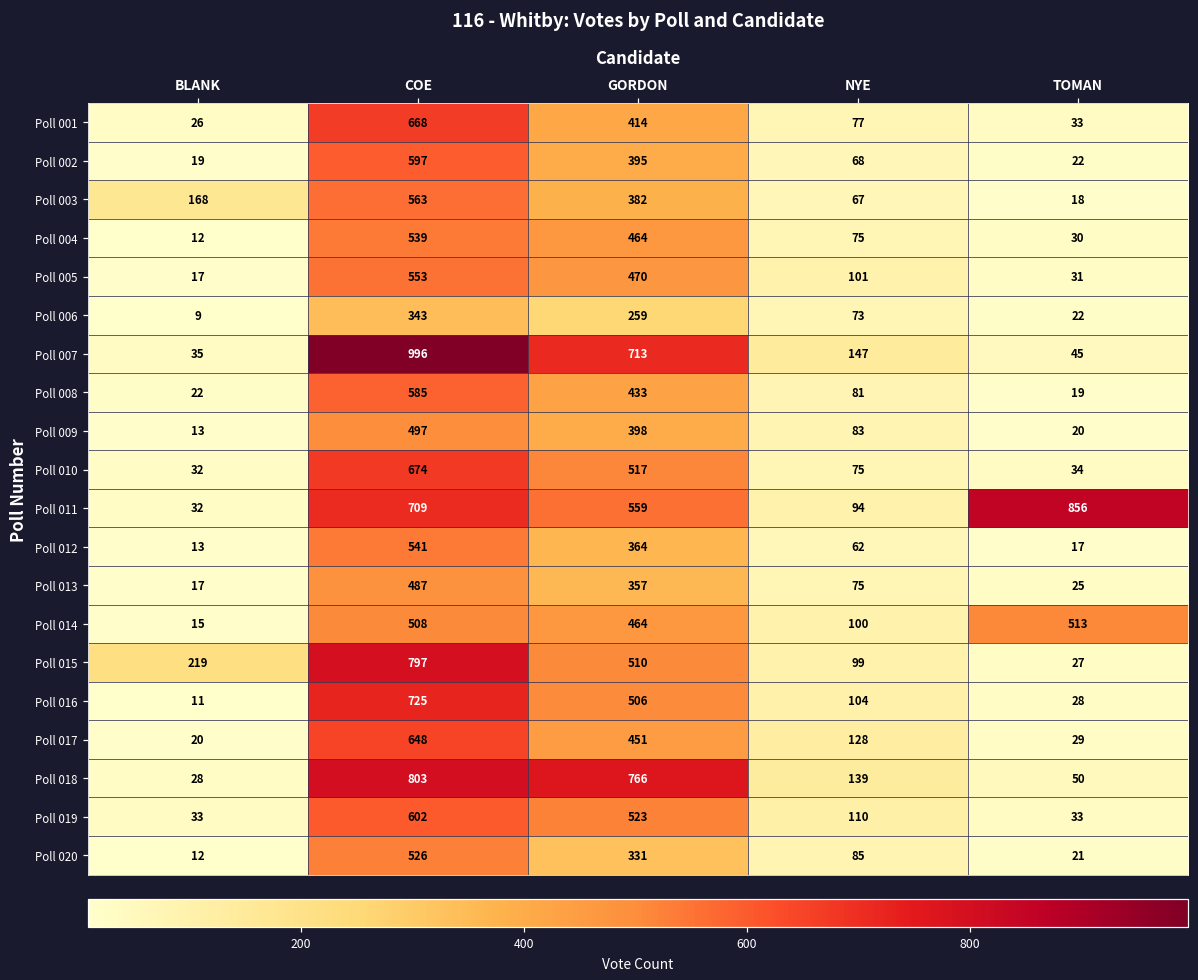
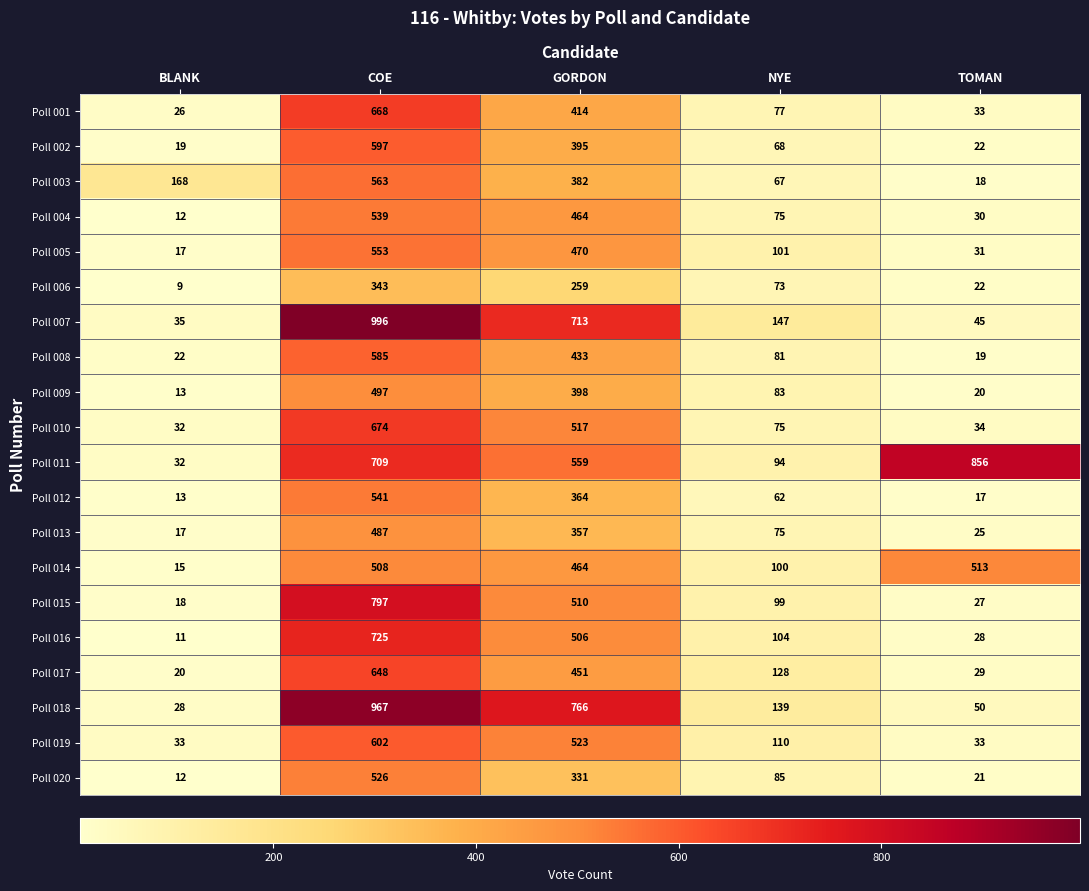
  {
    "Poll 001": {
      "BLANK": 26,
      "COE": 668,
      "GORDON": 414,
      "NYE": 77,
      "TOMAN": 33
    },
    "Poll 002": {
      "BLANK": 19,
      "COE": 597,
      "GORDON": 395,
      "NYE": 68,
      "TOMAN": 22
    },
    "Poll 003": {
      "BLANK": 168,
      "COE": 563,
      "GORDON": 382,
      "NYE": 67,
      "TOMAN": 18
    },
    "Poll 004": {
      "BLANK": 12,
      "COE": 539,
      "GORDON": 464,
      "NYE": 75,
      "TOMAN": 30
    },
    "Poll 005": {
      "BLANK": 17,
      "COE": 553,
      "GORDON": 470,
      "NYE": 101,
      "TOMAN": 31
    },
    "Poll 006": {
      "BLANK": 9,
      "COE": 343,
      "GORDON": 259,
      "NYE": 73,
      "TOMAN": 22
    },
    "Poll 007": {
      "BLANK": 35,
      "COE": 996,
      "GORDON": 713,
      "NYE": 147,
      "TOMAN": 45
    },
    "Poll 008": {
      "BLANK": 22,
      "COE": 585,
      "GORDON": 433,
      "NYE": 81,
      "TOMAN": 19
    },
    "Poll 009": {
      "BLANK": 13,
      "COE": 497,
      "GORDON": 398,
      "NYE": 83,
      "TOMAN": 20
    },
    "Poll 010": {
      "BLANK": 32,
      "COE": 674,
      "GORDON": 517,
      "NYE": 75,
      "TOMAN": 34
    },
    "Poll 011": {
      "BLANK": 32,
      "COE": 709,
      "GORDON": 559,
      "NYE": 94,
      "TOMAN": 856
    },
    "Poll 012": {
      "BLANK": 13,
      "COE": 541,
      "GORDON": 364,
      "NYE": 62,
      "TOMAN": 17
    },
    "Poll 013": {
      "BLANK": 17,
      "COE": 487,
      "GORDON": 357,
      "NYE": 75,
      "TOMAN": 25
    },
    "Poll 014": {
      "BLANK": 15,
      "COE": 508,
      "GORDON": 464,
      "NYE": 100,
      "TOMAN": 513
    },
    "Poll 015": {
-     "BLANK": 219,
+     "BLANK": 18,
      "COE": 797,
      "GORDON": 510,
      "NYE": 99,
      "TOMAN": 27
    },
    "Poll 016": {
      "BLANK": 11,
      "COE": 725,
      "GORDON": 506,
      "NYE": 104,
      "TOMAN": 28
    },
    "Poll 017": {
      "BLANK": 20,
      "COE": 648,
      "GORDON": 451,
      "NYE": 128,
      "TOMAN": 29
    },
    "Poll 018": {
      "BLANK": 28,
-     "COE": 803,
+     "COE": 967,
      "GORDON": 766,
      "NYE": 139,
      "TOMAN": 50
    },
    "Poll 019": {
      "BLANK": 33,
      "COE": 602,
      "GORDON": 523,
      "NYE": 110,
      "TOMAN": 33
    },
    "Poll 020": {
      "BLANK": 12,
      "COE": 526,
      "GORDON": 331,
      "NYE": 85,
      "TOMAN": 21
    }
  }
